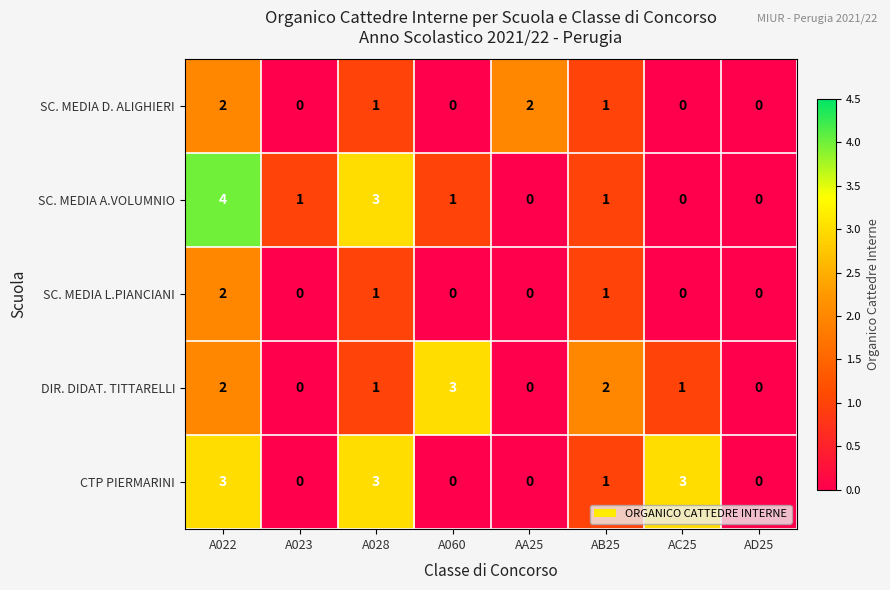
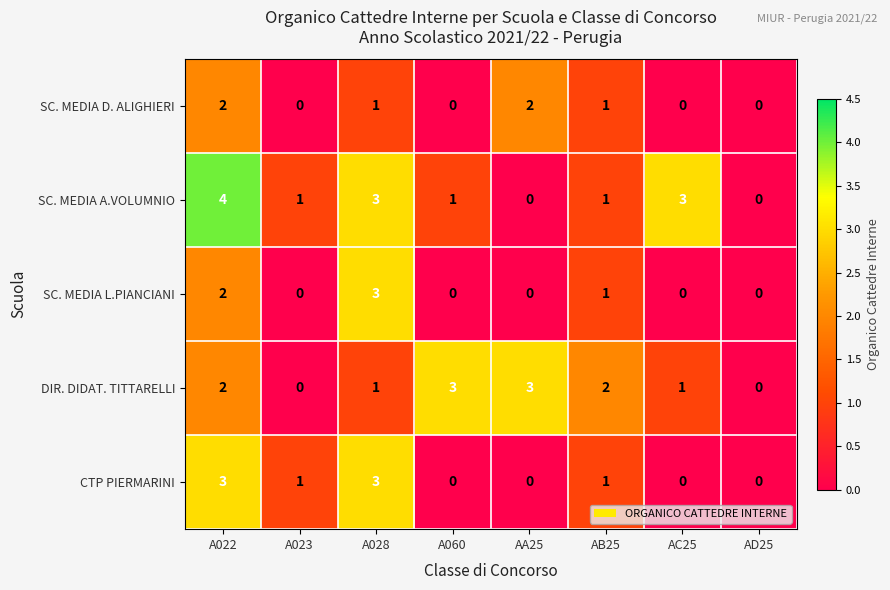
  {
    "SC. MEDIA D. ALIGHIERI": {
      "A022": 2,
      "A023": 0,
      "A028": 1,
      "A060": 0,
      "AA25": 2,
      "AB25": 1,
      "AC25": 0,
      "AD25": 0
    },
    "SC. MEDIA A.VOLUMNIO": {
      "A022": 4,
      "A023": 1,
      "A028": 3,
      "A060": 1,
      "AA25": 0,
      "AB25": 1,
-     "AC25": 0,
+     "AC25": 3,
      "AD25": 0
    },
    "SC. MEDIA L.PIANCIANI": {
      "A022": 2,
      "A023": 0,
-     "A028": 1,
+     "A028": 3,
      "A060": 0,
      "AA25": 0,
      "AB25": 1,
      "AC25": 0,
      "AD25": 0
    },
    "DIR. DIDAT. TITTARELLI": {
      "A022": 2,
      "A023": 0,
      "A028": 1,
      "A060": 3,
-     "AA25": 0,
+     "AA25": 3,
      "AB25": 2,
      "AC25": 1,
      "AD25": 0
    },
    "CTP PIERMARINI": {
      "A022": 3,
-     "A023": 0,
+     "A023": 1,
      "A028": 3,
      "A060": 0,
      "AA25": 0,
      "AB25": 1,
-     "AC25": 3,
+     "AC25": 0,
      "AD25": 0
    }
  }
